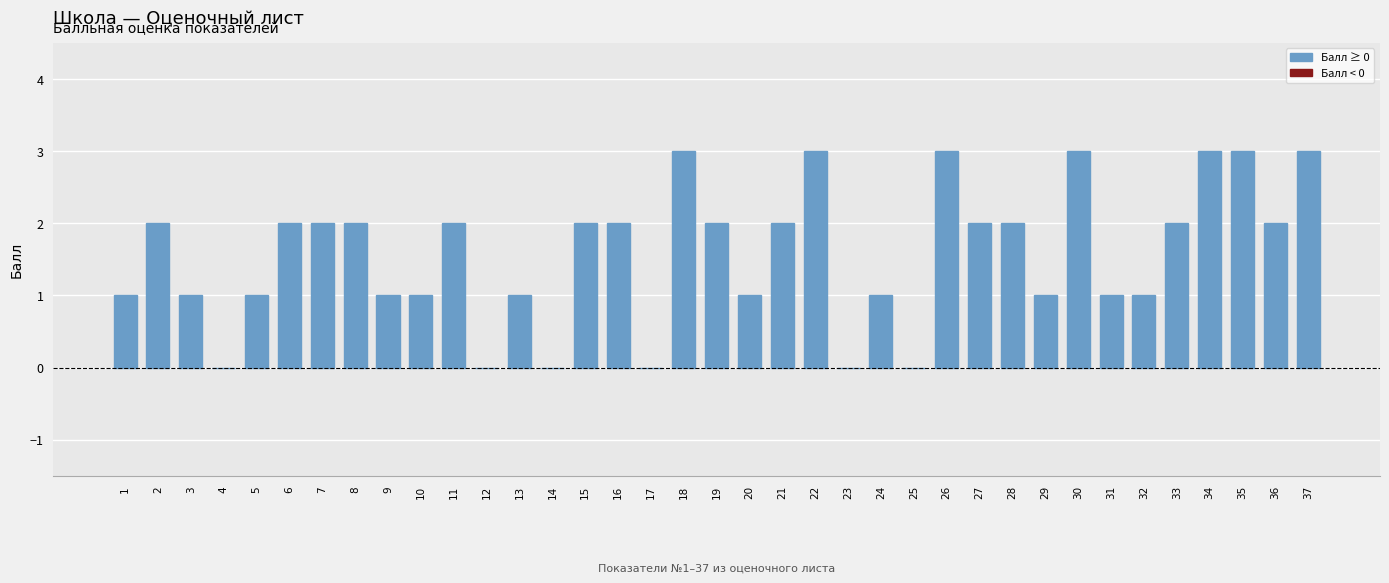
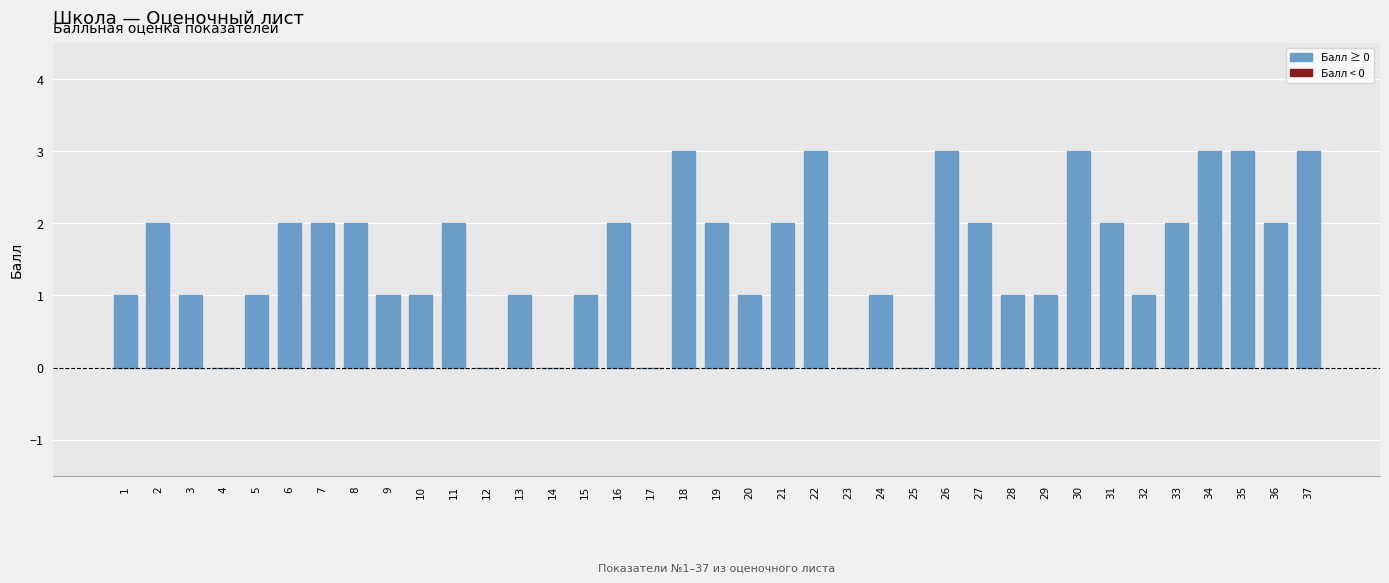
  {
    "1": 1,
    "2": 2,
    "3": 1,
    "4": 0,
    "5": 1,
    "6": 2,
    "7": 2,
    "8": 2,
    "9": 1,
    "10": 1,
    "11": 2,
    "12": 0,
    "13": 1,
    "14": 0,
-   "15": 2,
+   "15": 1,
    "16": 2,
    "17": 0,
    "18": 3,
    "19": 2,
    "20": 1,
    "21": 2,
    "22": 3,
    "23": 0,
    "24": 1,
    "25": 0,
    "26": 3,
    "27": 2,
-   "28": 2,
+   "28": 1,
    "29": 1,
    "30": 3,
-   "31": 1,
+   "31": 2,
    "32": 1,
    "33": 2,
    "34": 3,
    "35": 3,
    "36": 2,
    "37": 3
  }
